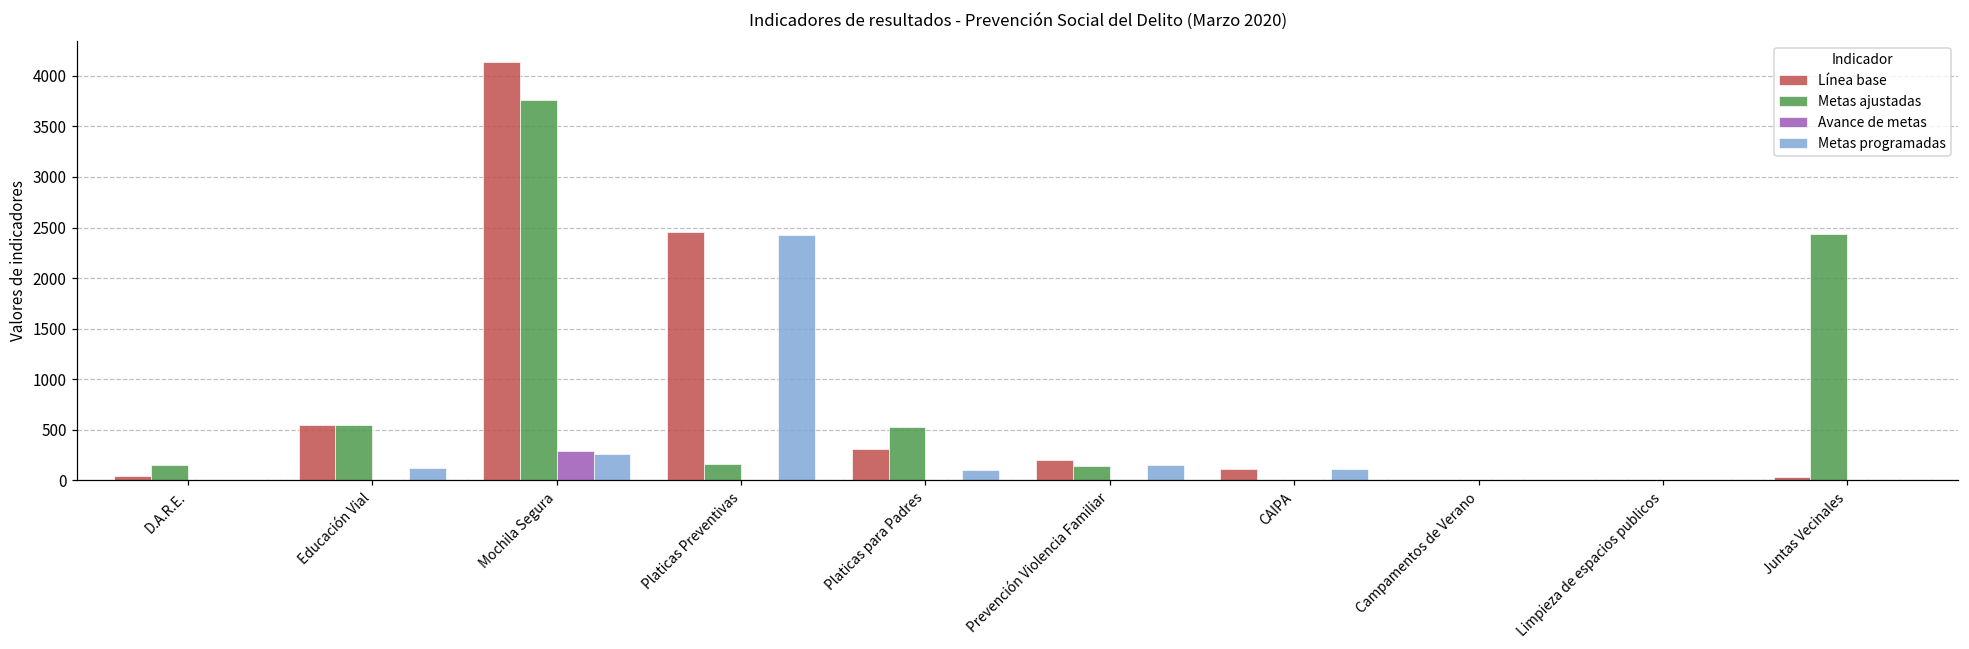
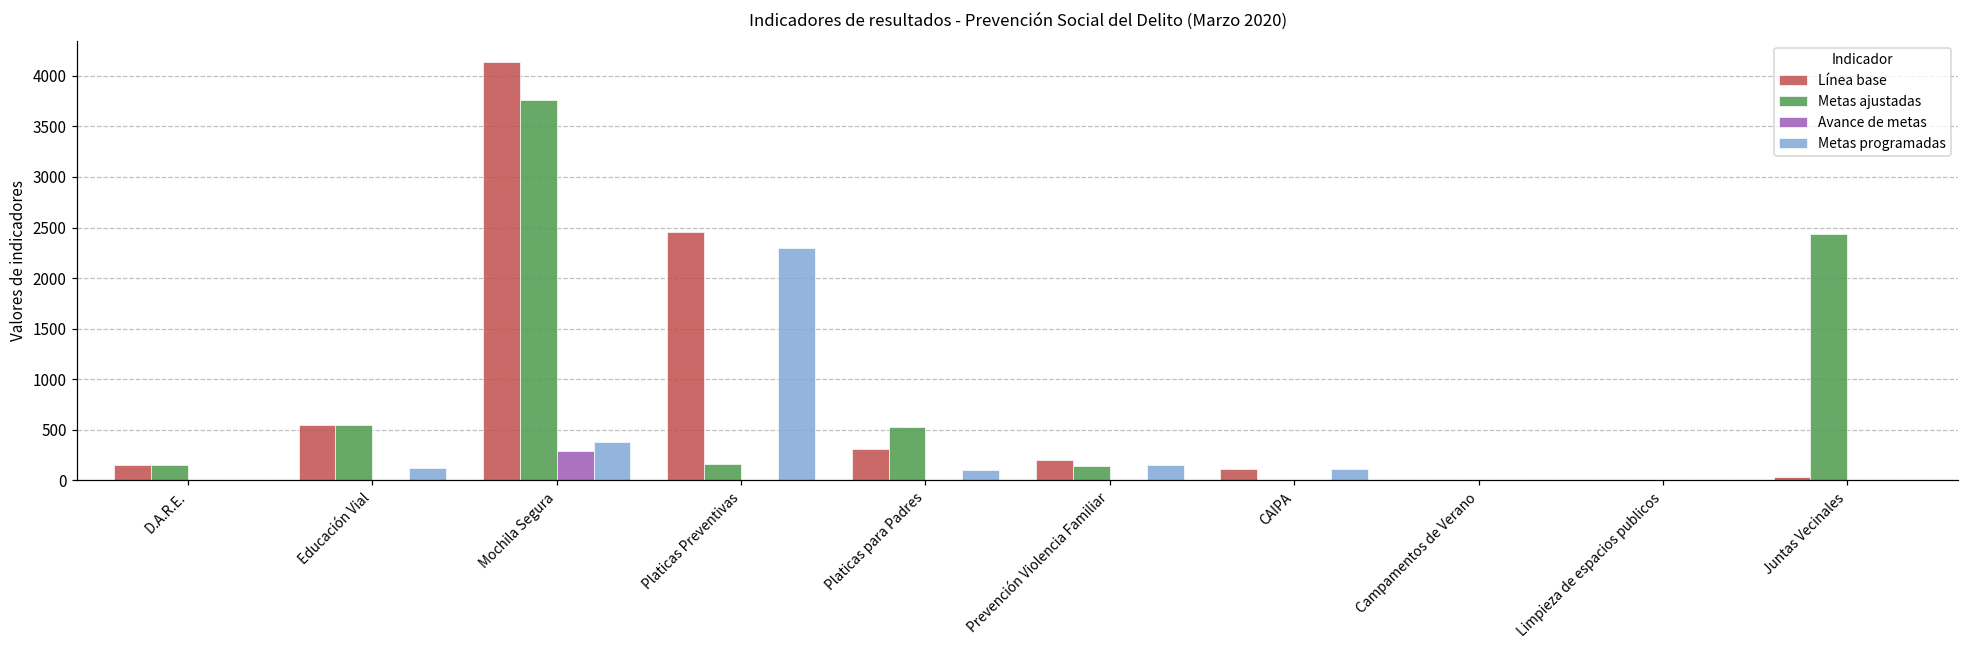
  {
    "Línea base": {
-     "D.A.R.E.": 0,
+     "D.A.R.E.": 100,
      "Educación Vial": 500,
      "Mochila Segura": 4100,
      "Platicas Preventivas": 2500,
      "Platicas para Padres": 300,
      "Prevención Violencia Familiar": 200,
      "CAIPA": 100,
      "Campamentos de Verano": 0,
      "Limpieza de espacios publicos": 0,
      "Juntas Vecinales": 0
    },
    "Metas ajustadas": {
      "D.A.R.E.": 100,
      "Educación Vial": 500,
      "Mochila Segura": 3800,
      "Platicas Preventivas": 200,
      "Platicas para Padres": 500,
      "Prevención Violencia Familiar": 100,
      "Campamentos de Verano": 0,
      "Limpieza de espacios publicos": 0,
      "Juntas Vecinales": 2400
    },
    "Avance de metas": {
      "Mochila Segura": 300,
      "Campamentos de Verano": 0,
      "Limpieza de espacios publicos": 0
    },
    "Metas programadas": {
      "D.A.R.E.": 0,
      "Educación Vial": 100,
-     "Mochila Segura": 300,
-     "Platicas Preventivas": 2400,
+     "Mochila Segura": 400,
+     "Platicas Preventivas": 2300,
      "Platicas para Padres": 100,
      "Prevención Violencia Familiar": 100,
      "CAIPA": 100,
      "Campamentos de Verano": 0,
      "Limpieza de espacios publicos": 0,
      "Juntas Vecinales": 0
    }
  }
